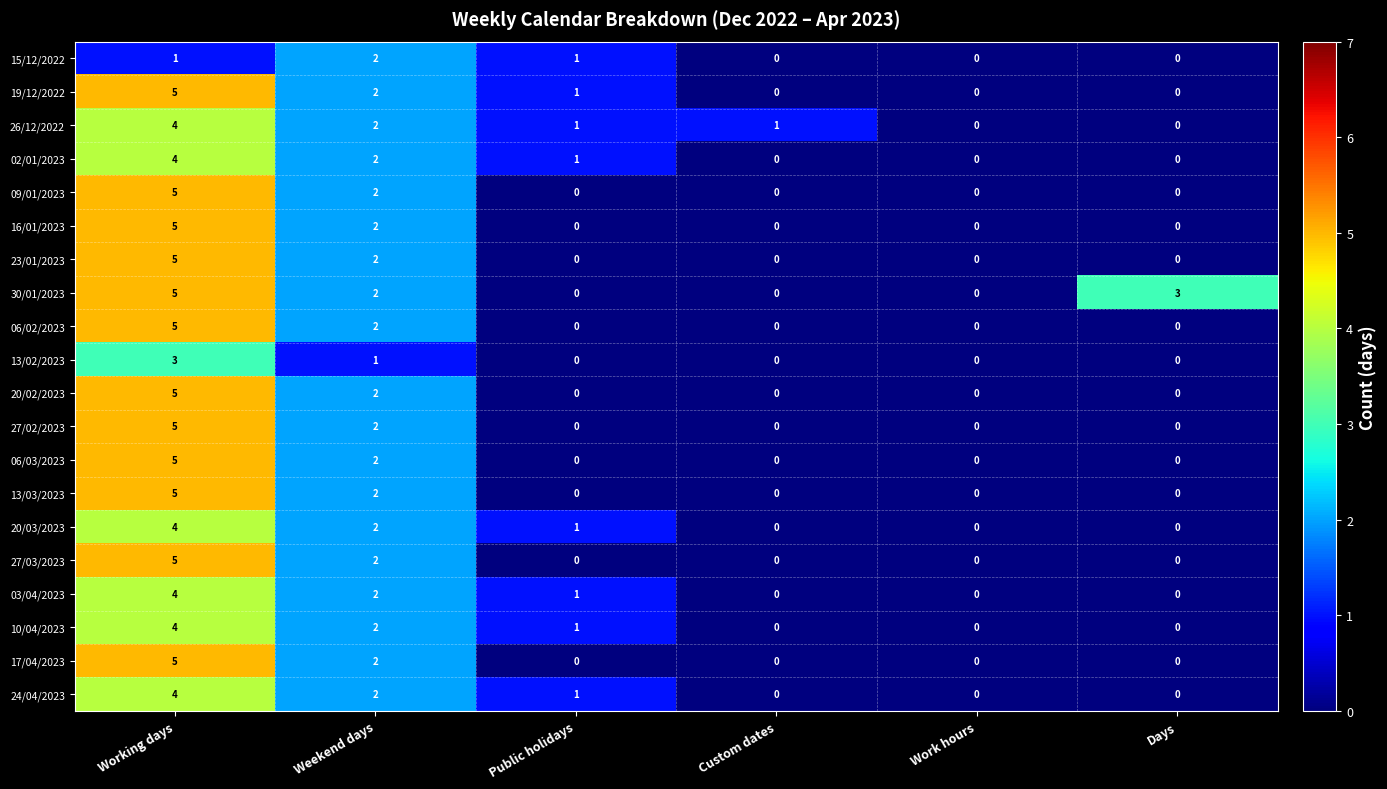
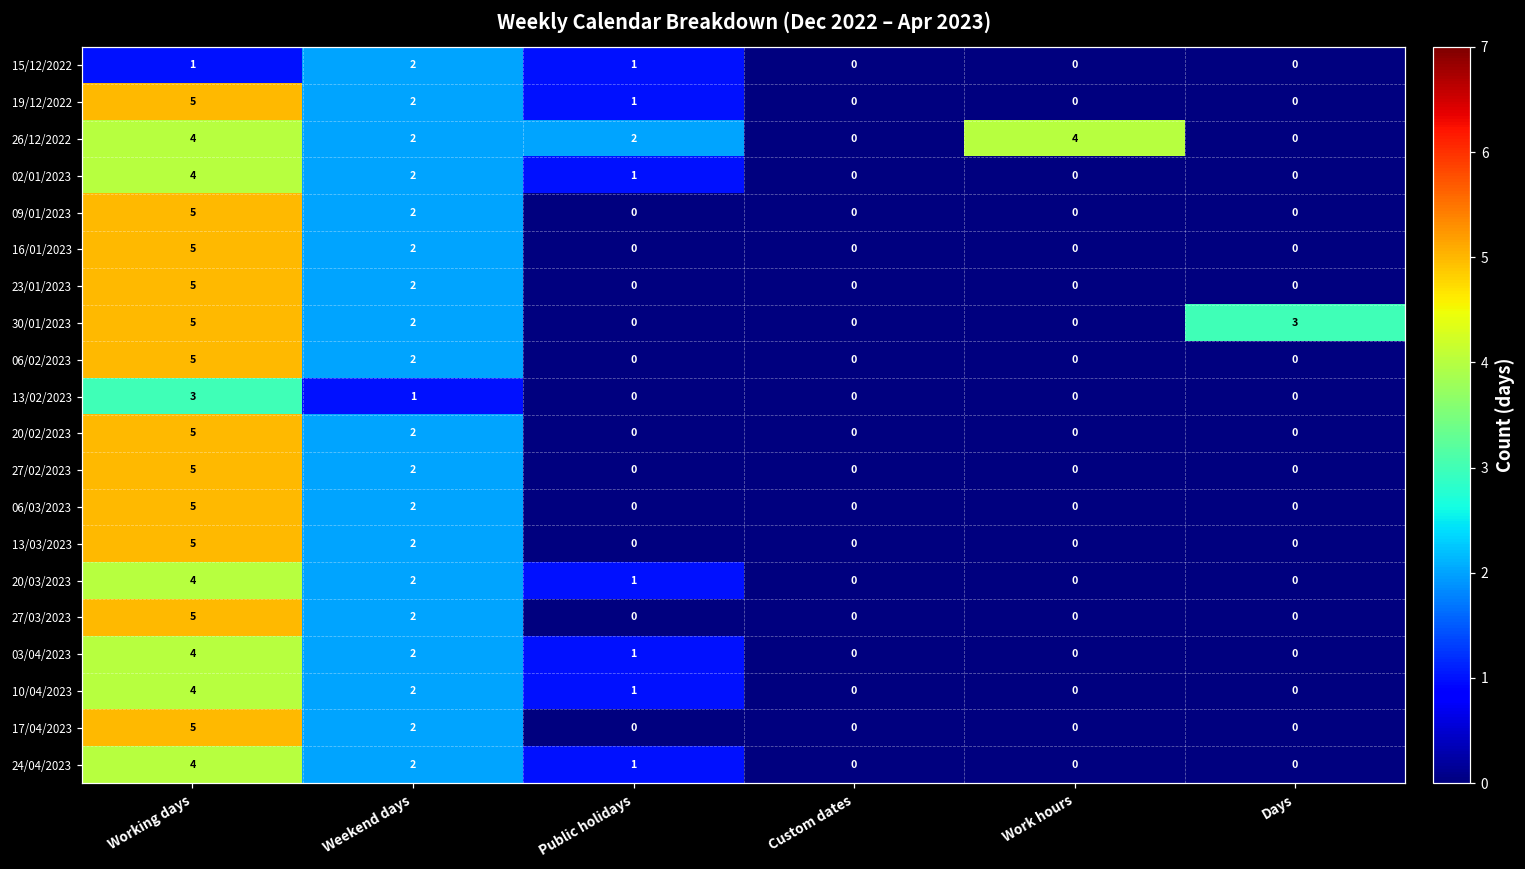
  {
    "15/12/2022": {
      "Working days": 1,
      "Weekend days": 2,
      "Public holidays": 1,
      "Custom dates": 0,
      "Work hours": 0,
      "Days": 0
    },
    "19/12/2022": {
      "Working days": 5,
      "Weekend days": 2,
      "Public holidays": 1,
      "Custom dates": 0,
      "Work hours": 0,
      "Days": 0
    },
    "26/12/2022": {
      "Working days": 4,
      "Weekend days": 2,
-     "Public holidays": 1,
-     "Custom dates": 1,
-     "Work hours": 0,
+     "Public holidays": 2,
+     "Custom dates": 0,
+     "Work hours": 4,
      "Days": 0
    },
    "02/01/2023": {
      "Working days": 4,
      "Weekend days": 2,
      "Public holidays": 1,
      "Custom dates": 0,
      "Work hours": 0,
      "Days": 0
    },
    "09/01/2023": {
      "Working days": 5,
      "Weekend days": 2,
      "Public holidays": 0,
      "Custom dates": 0,
      "Work hours": 0,
      "Days": 0
    },
    "16/01/2023": {
      "Working days": 5,
      "Weekend days": 2,
      "Public holidays": 0,
      "Custom dates": 0,
      "Work hours": 0,
      "Days": 0
    },
    "23/01/2023": {
      "Working days": 5,
      "Weekend days": 2,
      "Public holidays": 0,
      "Custom dates": 0,
      "Work hours": 0,
      "Days": 0
    },
    "30/01/2023": {
      "Working days": 5,
      "Weekend days": 2,
      "Public holidays": 0,
      "Custom dates": 0,
      "Work hours": 0,
      "Days": 3
    },
    "06/02/2023": {
      "Working days": 5,
      "Weekend days": 2,
      "Public holidays": 0,
      "Custom dates": 0,
      "Work hours": 0,
      "Days": 0
    },
    "13/02/2023": {
      "Working days": 3,
      "Weekend days": 1,
      "Public holidays": 0,
      "Custom dates": 0,
      "Work hours": 0,
      "Days": 0
    },
    "20/02/2023": {
      "Working days": 5,
      "Weekend days": 2,
      "Public holidays": 0,
      "Custom dates": 0,
      "Work hours": 0,
      "Days": 0
    },
    "27/02/2023": {
      "Working days": 5,
      "Weekend days": 2,
      "Public holidays": 0,
      "Custom dates": 0,
      "Work hours": 0,
      "Days": 0
    },
    "06/03/2023": {
      "Working days": 5,
      "Weekend days": 2,
      "Public holidays": 0,
      "Custom dates": 0,
      "Work hours": 0,
      "Days": 0
    },
    "13/03/2023": {
      "Working days": 5,
      "Weekend days": 2,
      "Public holidays": 0,
      "Custom dates": 0,
      "Work hours": 0,
      "Days": 0
    },
    "20/03/2023": {
      "Working days": 4,
      "Weekend days": 2,
      "Public holidays": 1,
      "Custom dates": 0,
      "Work hours": 0,
      "Days": 0
    },
    "27/03/2023": {
      "Working days": 5,
      "Weekend days": 2,
      "Public holidays": 0,
      "Custom dates": 0,
      "Work hours": 0,
      "Days": 0
    },
    "03/04/2023": {
      "Working days": 4,
      "Weekend days": 2,
      "Public holidays": 1,
      "Custom dates": 0,
      "Work hours": 0,
      "Days": 0
    },
    "10/04/2023": {
      "Working days": 4,
      "Weekend days": 2,
      "Public holidays": 1,
      "Custom dates": 0,
      "Work hours": 0,
      "Days": 0
    },
    "17/04/2023": {
      "Working days": 5,
      "Weekend days": 2,
      "Public holidays": 0,
      "Custom dates": 0,
      "Work hours": 0,
      "Days": 0
    },
    "24/04/2023": {
      "Working days": 4,
      "Weekend days": 2,
      "Public holidays": 1,
      "Custom dates": 0,
      "Work hours": 0,
      "Days": 0
    }
  }
